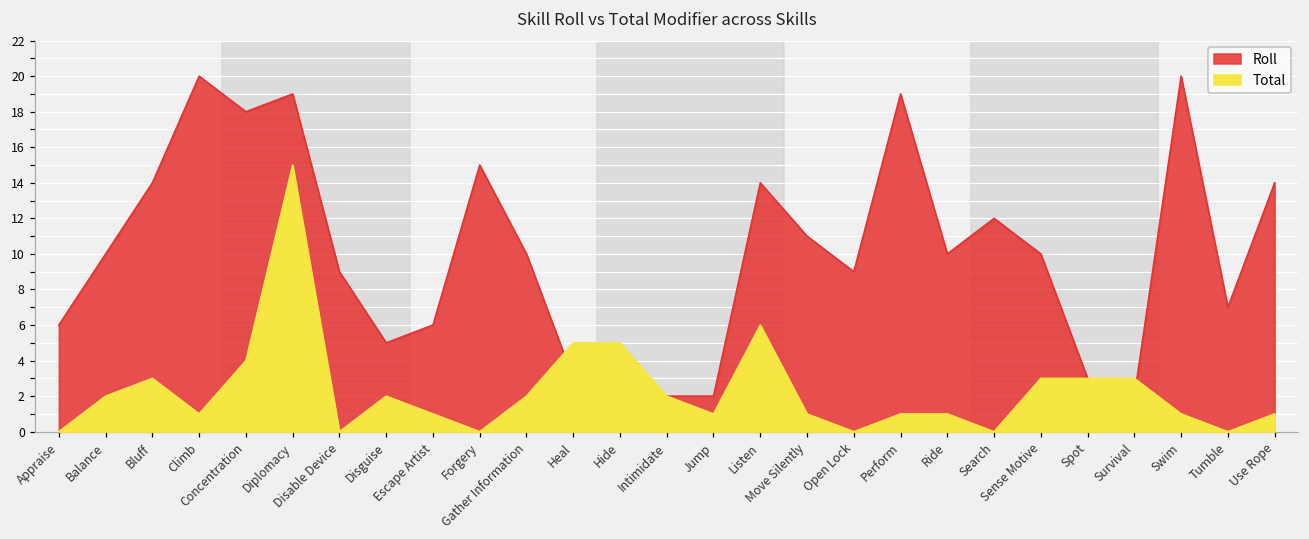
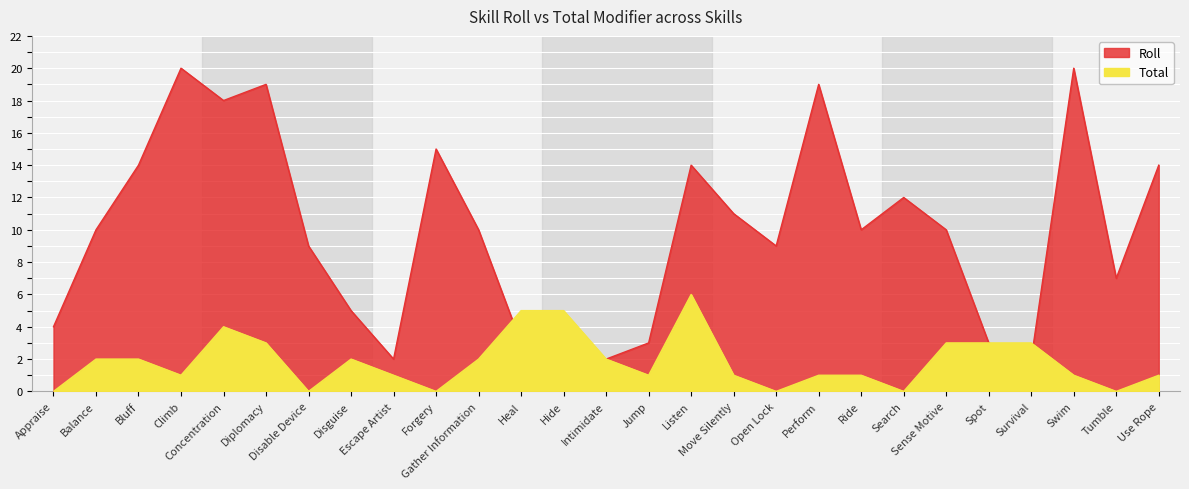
  {
    "Roll": {
-     "Appraise": 6,
+     "Appraise": 4,
      "Balance": 10,
      "Bluff": 14,
      "Climb": 20,
      "Concentration": 18,
      "Diplomacy": 19,
      "Disable Device": 9,
      "Disguise": 5,
-     "Escape Artist": 6,
+     "Escape Artist": 2,
      "Forgery": 15,
      "Gather Information": 10,
      "Heal": 3,
      "Hide": 3,
-     "Jump": 2,
+     "Jump": 3,
      "Listen": 14,
      "Move Silently": 11,
      "Open Lock": 9,
      "Perform": 19,
      "Ride": 10,
      "Search": 12,
      "Sense Motive": 10,
      "Survival": 2,
      "Swim": 20,
      "Tumble": 7,
      "Use Rope": 14
    },
    "Total": {
      "Appraise": 0,
      "Balance": 2,
-     "Bluff": 3,
+     "Bluff": 2,
      "Climb": 1,
      "Concentration": 4,
-     "Diplomacy": 15,
+     "Diplomacy": 3,
      "Disable Device": 0,
      "Disguise": 2,
      "Escape Artist": 1,
      "Forgery": 0,
      "Gather Information": 2,
      "Heal": 5,
      "Hide": 5,
      "Jump": 1,
      "Listen": 6,
      "Move Silently": 1,
      "Open Lock": 0,
      "Perform": 1,
      "Ride": 1,
      "Search": 0,
      "Sense Motive": 3,
      "Survival": 3,
      "Swim": 1,
      "Tumble": 0,
      "Use Rope": 1
    }
  }
